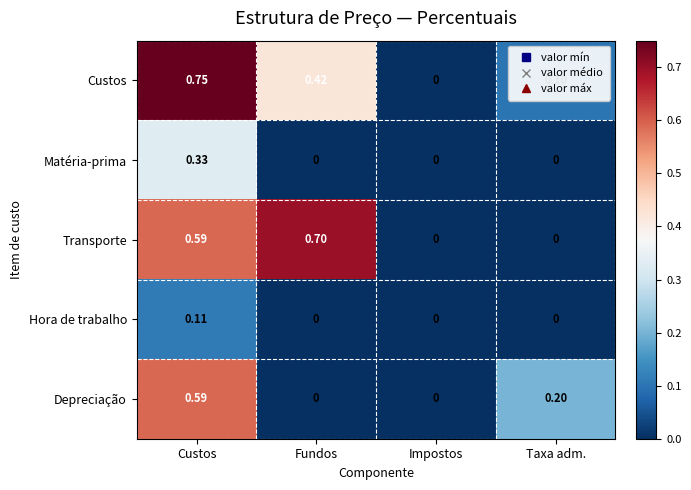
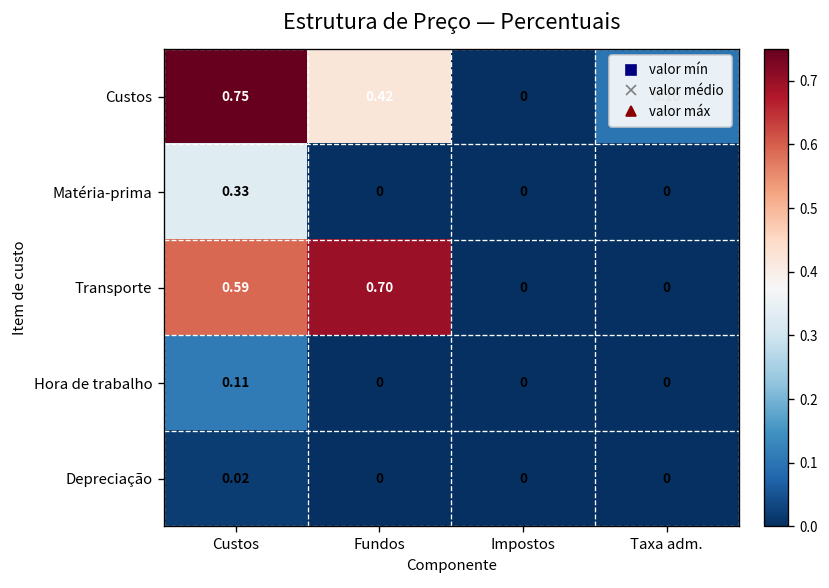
  {
    "Custos": {
      "Custos": 0.75,
      "Impostos": 0
    },
    "Matéria-prima": {
      "Custos": 0.33,
      "Fundos": 0,
      "Impostos": 0,
      "Taxa adm.": 0
    },
    "Transporte": {
      "Custos": 0.59,
      "Fundos": 0.70,
      "Impostos": 0,
      "Taxa adm.": 0
    },
    "Hora de trabalho": {
      "Custos": 0.11,
      "Fundos": 0,
      "Impostos": 0,
      "Taxa adm.": 0
    },
    "Depreciação": {
-     "Custos": 0.59,
+     "Custos": 0.02,
      "Fundos": 0,
      "Impostos": 0,
-     "Taxa adm.": 0.20
+     "Taxa adm.": 0
    }
  }
